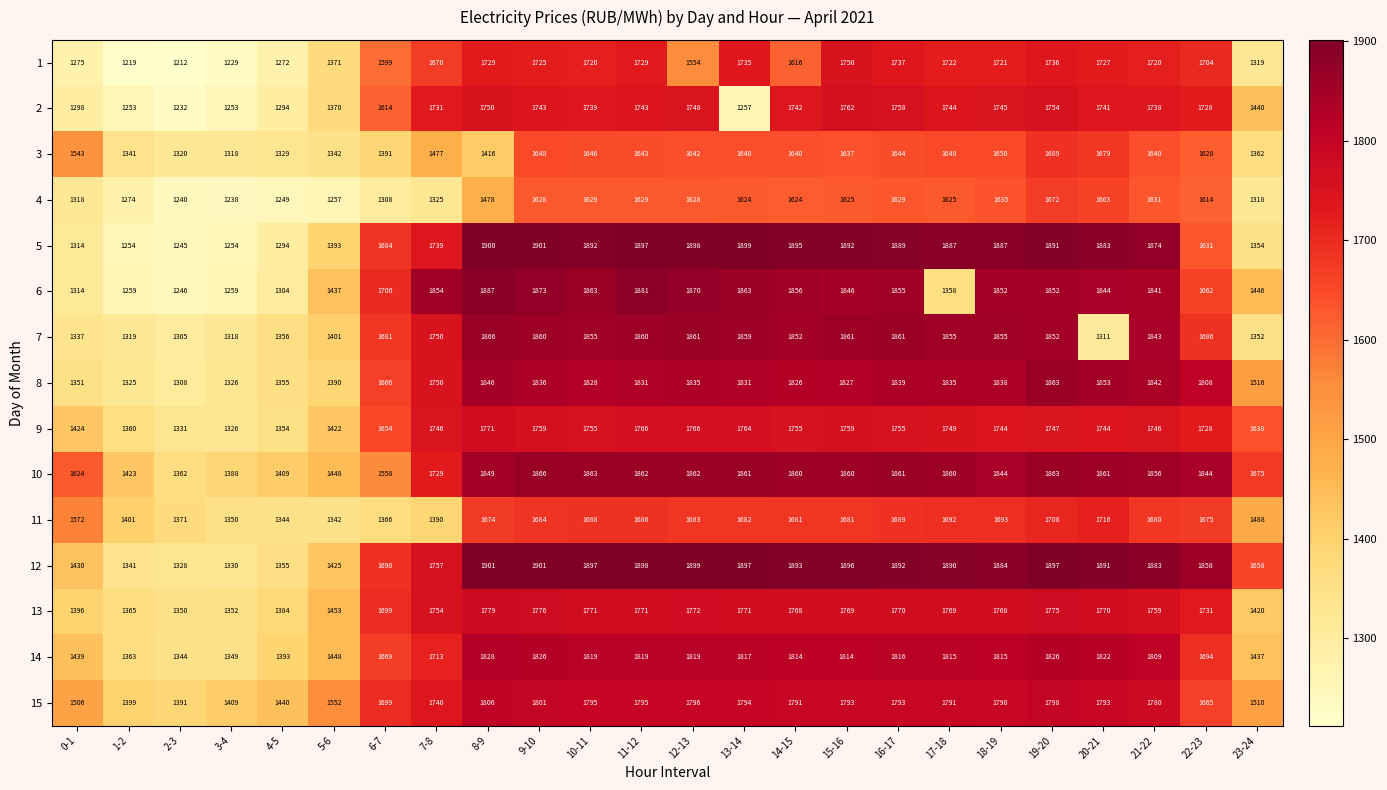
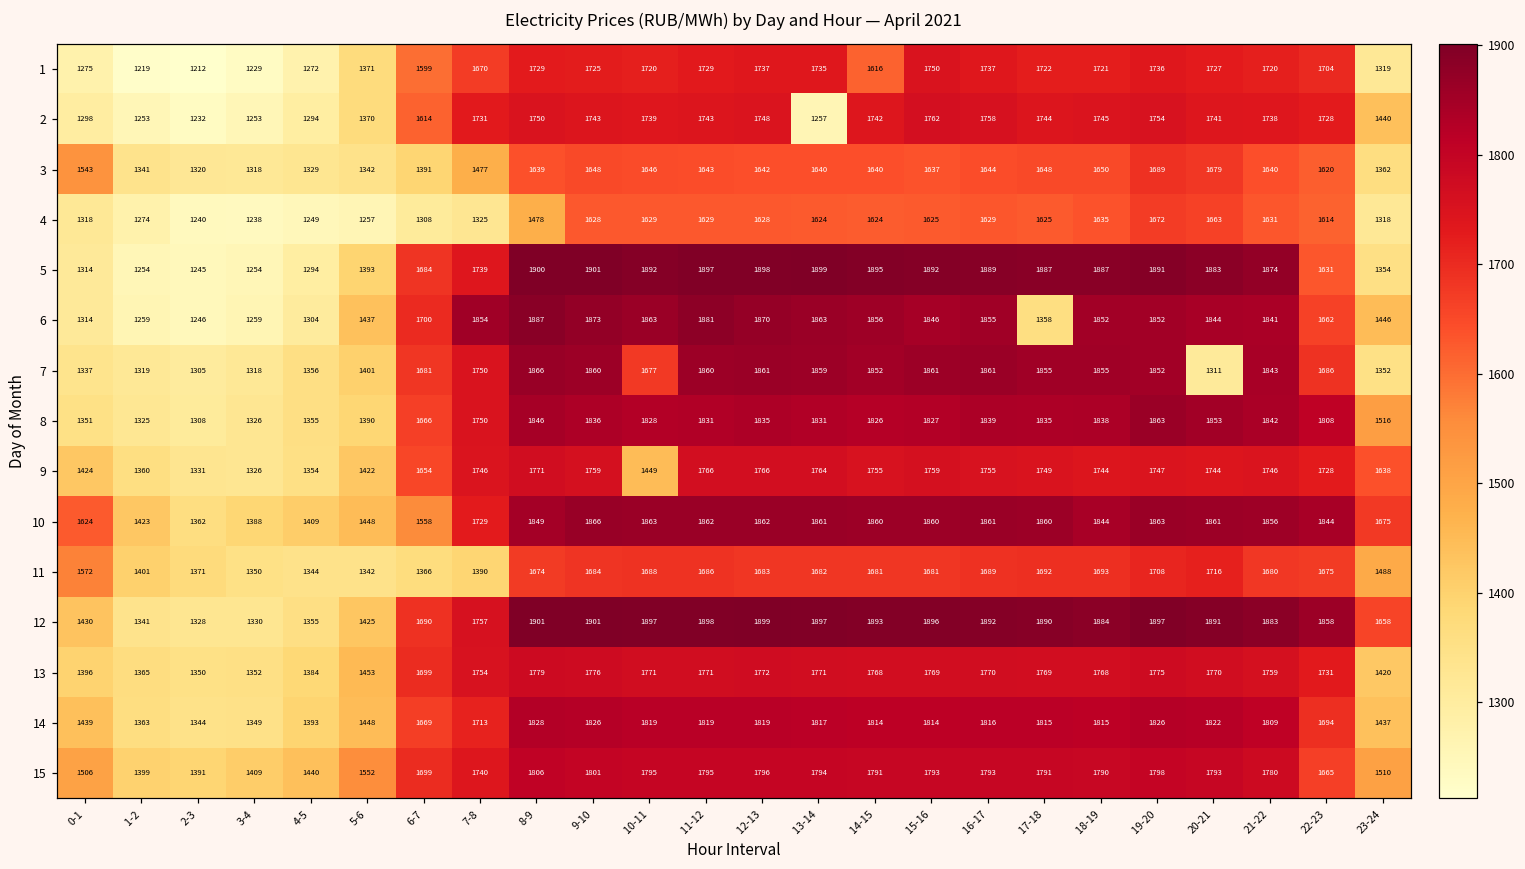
  {
    "1": {
      "0-1": 1275,
      "1-2": 1219,
      "2-3": 1212,
      "3-4": 1229,
      "4-5": 1272,
      "5-6": 1371,
      "6-7": 1599,
      "7-8": 1670,
      "8-9": 1729,
      "9-10": 1725,
      "10-11": 1720,
      "11-12": 1729,
-     "12-13": 1554,
+     "12-13": 1737,
      "13-14": 1735,
      "14-15": 1616,
      "15-16": 1750,
      "16-17": 1737,
      "17-18": 1722,
      "18-19": 1721,
      "19-20": 1736,
      "20-21": 1727,
      "21-22": 1720,
      "22-23": 1704,
      "23-24": 1319
    },
    "3": {
      "0-1": 1543,
      "1-2": 1341,
      "2-3": 1320,
      "3-4": 1318,
      "4-5": 1329,
      "5-6": 1342,
      "6-7": 1391,
      "7-8": 1477,
-     "8-9": 1416,
+     "8-9": 1639,
      "9-10": 1648,
      "10-11": 1646,
      "11-12": 1643,
      "12-13": 1642,
      "13-14": 1640,
      "14-15": 1640,
      "15-16": 1637,
      "16-17": 1644,
      "17-18": 1648,
      "18-19": 1650,
      "19-20": 1689,
      "20-21": 1679,
      "21-22": 1640,
      "22-23": 1620,
      "23-24": 1362
    },
    "7": {
      "0-1": 1337,
      "1-2": 1319,
      "2-3": 1305,
      "3-4": 1318,
      "4-5": 1356,
      "5-6": 1401,
      "6-7": 1681,
      "7-8": 1750,
      "8-9": 1866,
      "9-10": 1860,
-     "10-11": 1855,
+     "10-11": 1677,
      "11-12": 1860,
      "12-13": 1861,
      "13-14": 1859,
      "14-15": 1852,
      "15-16": 1861,
      "16-17": 1861,
      "17-18": 1855,
      "18-19": 1855,
      "19-20": 1852,
      "20-21": 1311,
      "21-22": 1843,
      "22-23": 1686,
      "23-24": 1352
    },
    "9": {
      "0-1": 1424,
      "1-2": 1360,
      "2-3": 1331,
      "3-4": 1326,
      "4-5": 1354,
      "5-6": 1422,
      "6-7": 1654,
      "7-8": 1746,
      "8-9": 1771,
      "9-10": 1759,
-     "10-11": 1755,
+     "10-11": 1449,
      "11-12": 1766,
      "12-13": 1766,
      "13-14": 1764,
      "14-15": 1755,
      "15-16": 1759,
      "16-17": 1755,
      "17-18": 1749,
      "18-19": 1744,
      "19-20": 1747,
      "20-21": 1744,
      "21-22": 1746,
      "22-23": 1728,
      "23-24": 1638
    }
  }
